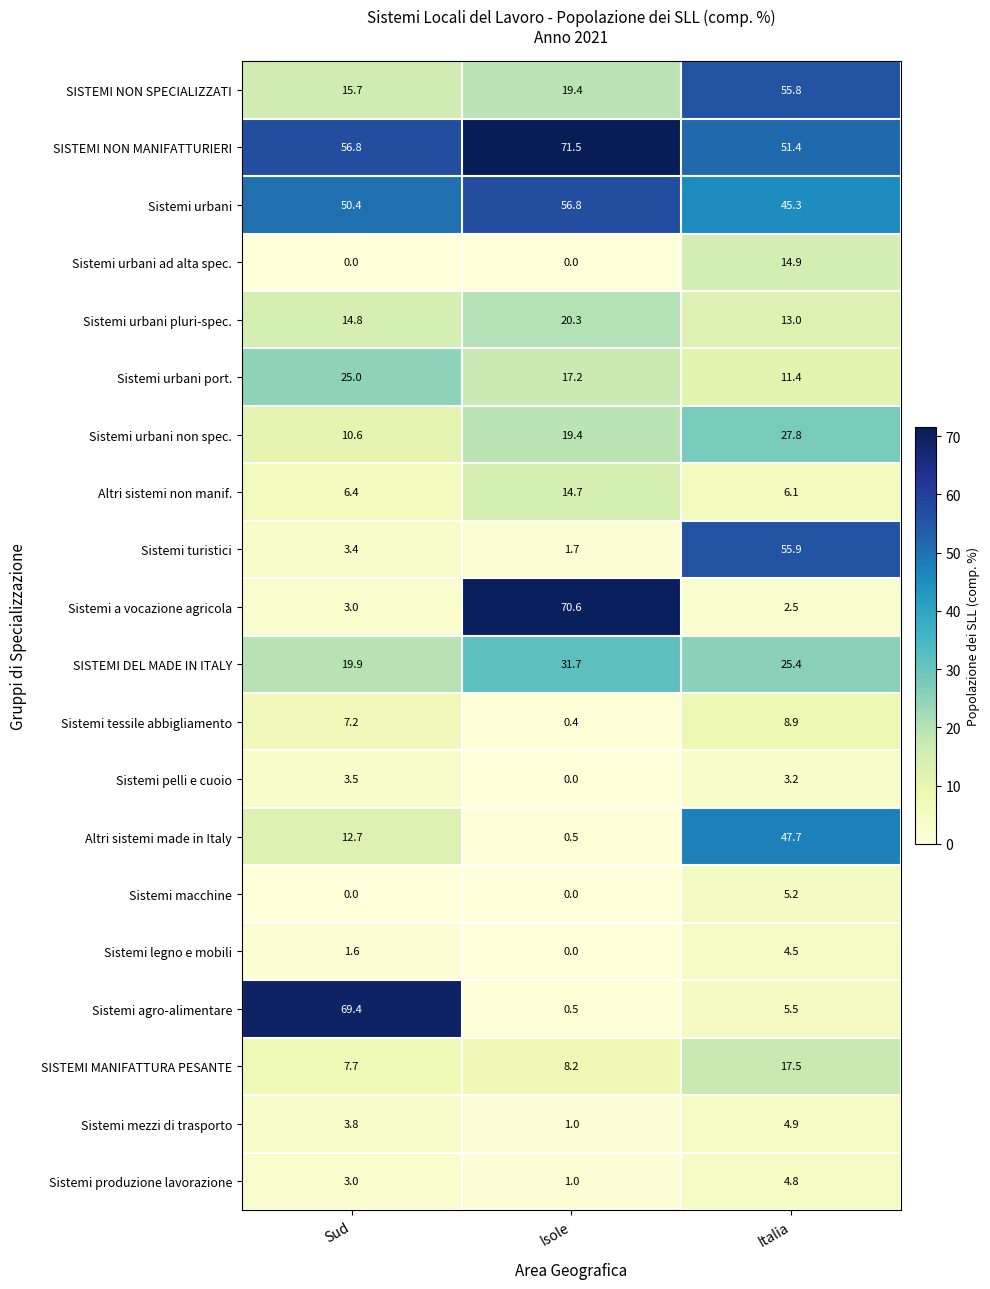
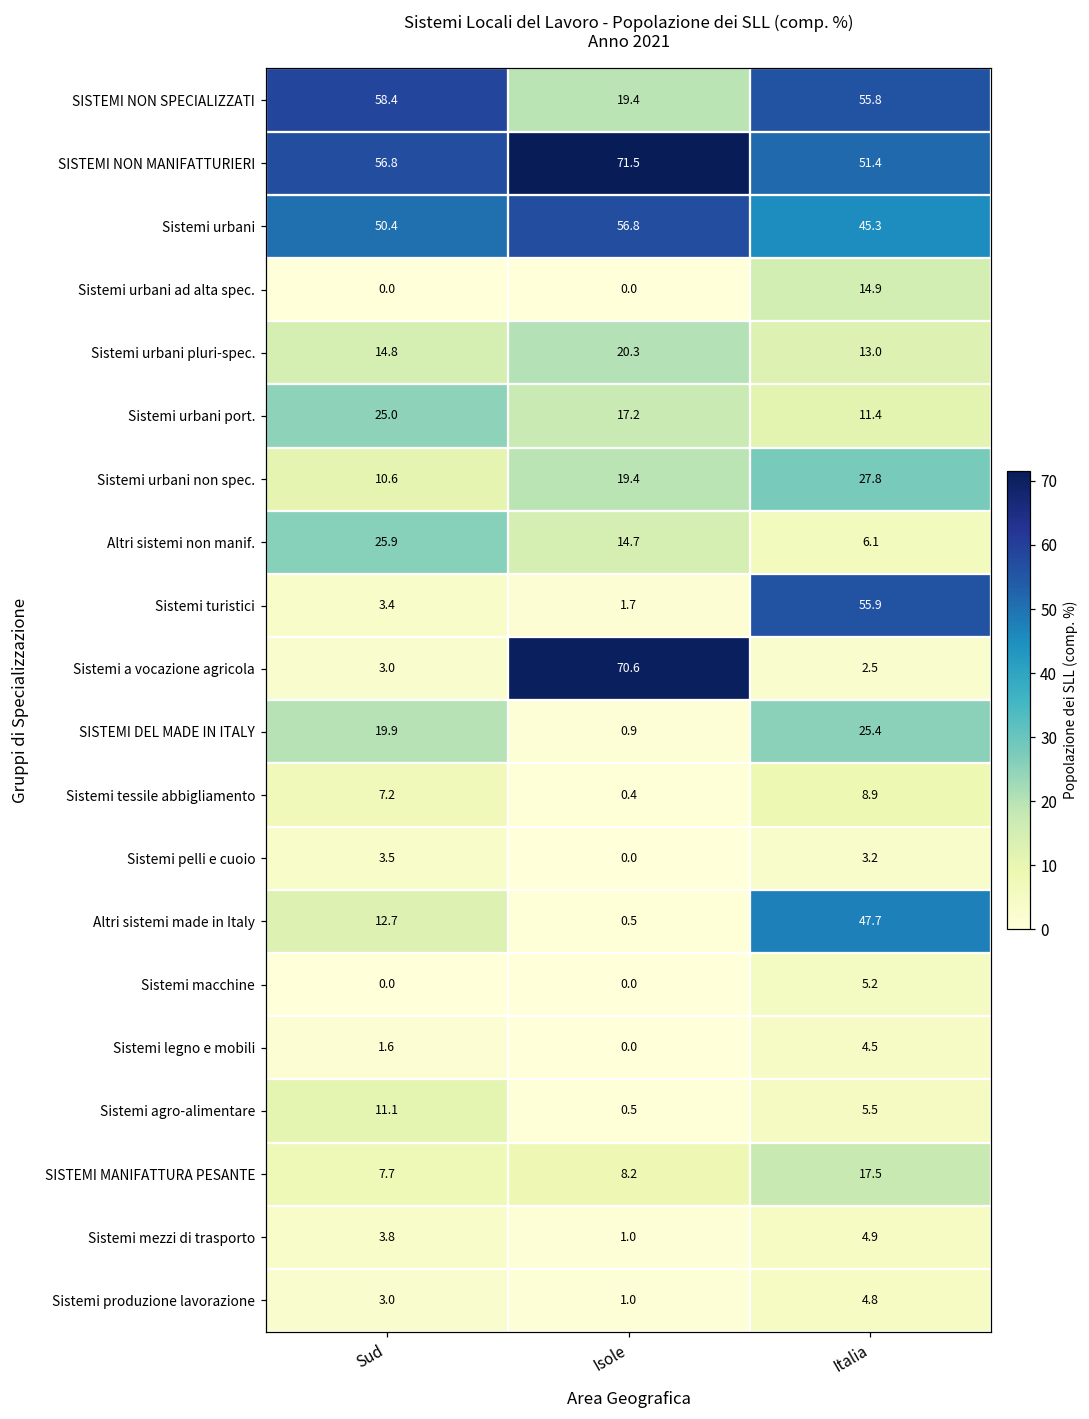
  {
    "SISTEMI NON SPECIALIZZATI": {
-     "Sud": 15.7,
+     "Sud": 58.4,
      "Isole": 19.4,
      "Italia": 55.8
    },
    "SISTEMI NON MANIFATTURIERI": {
      "Sud": 56.8,
      "Isole": 71.5,
      "Italia": 51.4
    },
    "Sistemi urbani": {
      "Sud": 50.4,
      "Isole": 56.8,
      "Italia": 45.3
    },
    "Sistemi urbani ad alta spec.": {
      "Sud": 0.0,
      "Isole": 0.0,
      "Italia": 14.9
    },
    "Sistemi urbani pluri-spec.": {
      "Sud": 14.8,
      "Isole": 20.3,
      "Italia": 13.0
    },
    "Sistemi urbani port.": {
      "Sud": 25.0,
      "Isole": 17.2,
      "Italia": 11.4
    },
    "Sistemi urbani non spec.": {
      "Sud": 10.6,
      "Isole": 19.4,
      "Italia": 27.8
    },
    "Altri sistemi non manif.": {
-     "Sud": 6.4,
+     "Sud": 25.9,
      "Isole": 14.7,
      "Italia": 6.1
    },
    "Sistemi turistici": {
      "Sud": 3.4,
      "Isole": 1.7,
      "Italia": 55.9
    },
    "Sistemi a vocazione agricola": {
      "Sud": 3.0,
      "Isole": 70.6,
      "Italia": 2.5
    },
    "SISTEMI DEL MADE IN ITALY": {
      "Sud": 19.9,
-     "Isole": 31.7,
+     "Isole": 0.9,
      "Italia": 25.4
    },
    "Sistemi tessile abbigliamento": {
      "Sud": 7.2,
      "Isole": 0.4,
      "Italia": 8.9
    },
    "Sistemi pelli e cuoio": {
      "Sud": 3.5,
      "Isole": 0.0,
      "Italia": 3.2
    },
    "Altri sistemi made in Italy": {
      "Sud": 12.7,
      "Isole": 0.5,
      "Italia": 47.7
    },
    "Sistemi macchine": {
      "Sud": 0.0,
      "Isole": 0.0,
      "Italia": 5.2
    },
    "Sistemi legno e mobili": {
      "Sud": 1.6,
      "Isole": 0.0,
      "Italia": 4.5
    },
    "Sistemi agro-alimentare": {
-     "Sud": 69.4,
+     "Sud": 11.1,
      "Isole": 0.5,
      "Italia": 5.5
    },
    "SISTEMI MANIFATTURA PESANTE": {
      "Sud": 7.7,
      "Isole": 8.2,
      "Italia": 17.5
    },
    "Sistemi mezzi di trasporto": {
      "Sud": 3.8,
      "Isole": 1.0,
      "Italia": 4.9
    },
    "Sistemi produzione lavorazione": {
      "Sud": 3.0,
      "Isole": 1.0,
      "Italia": 4.8
    }
  }
